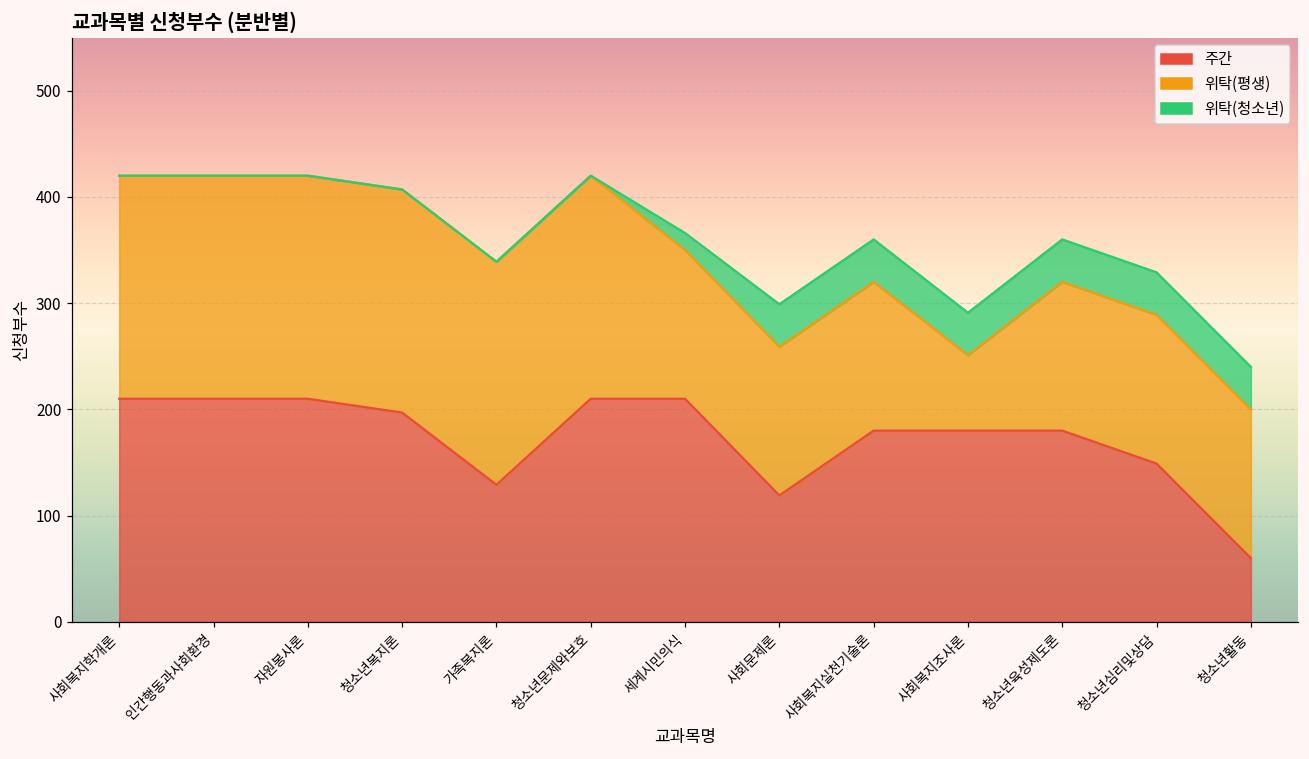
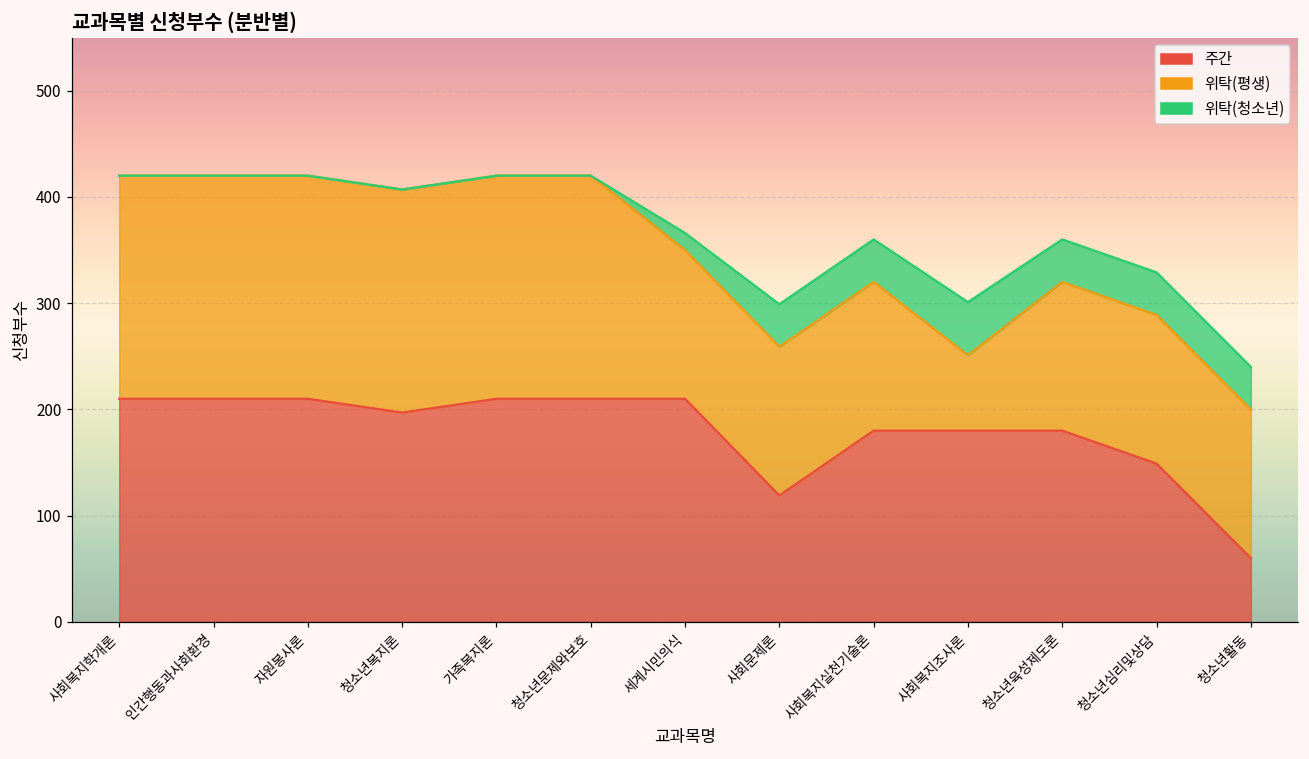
  {
    "주간": {
      "사회복지학개론": 210,
      "인간행동과사회환경": 210,
      "자원봉사론": 210,
      "청소년복지론": 200,
-     "가족복지론": 130,
+     "가족복지론": 210,
      "청소년문제와보호": 210,
      "세계시민의식": 210,
      "사회문제론": 120,
      "사회복지실천기술론": 180,
      "사회복지조사론": 180,
      "청소년육성제도론": 180,
      "청소년심리및상담": 150,
      "청소년활동": 60
    },
    "위탁(평생)": {
      "세계시민의식": 140,
      "사회문제론": 140,
      "사회복지실천기술론": 140,
      "사회복지조사론": 70,
      "청소년육성제도론": 140,
      "청소년심리및상담": 140,
      "청소년활동": 140
    },
    "위탁(청소년)": {
      "세계시민의식": 20,
      "사회문제론": 40,
      "사회복지실천기술론": 40,
-     "사회복지조사론": 40,
+     "사회복지조사론": 50,
      "청소년육성제도론": 40,
      "청소년심리및상담": 40,
      "청소년활동": 40
    }
  }
